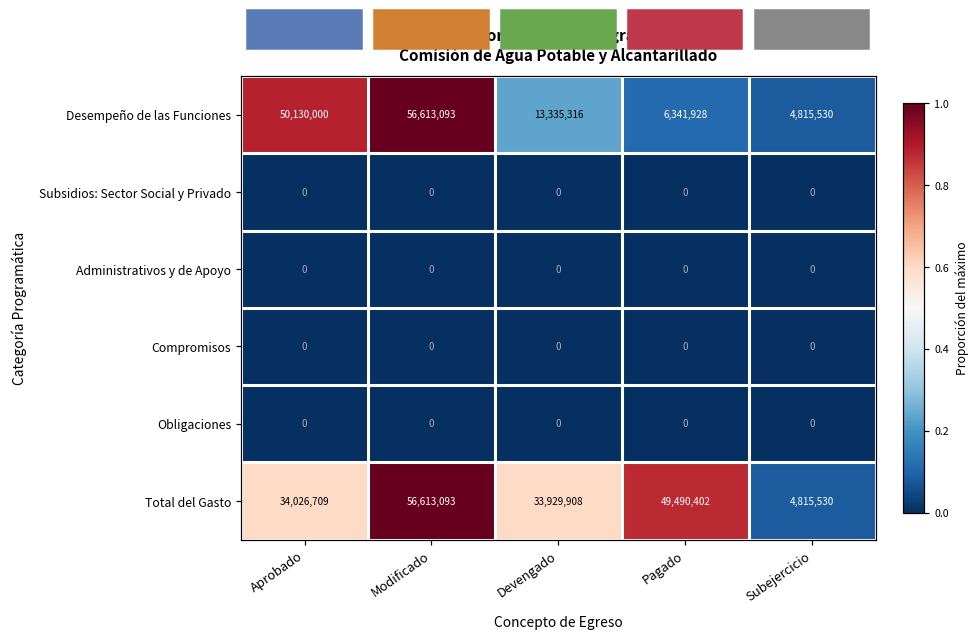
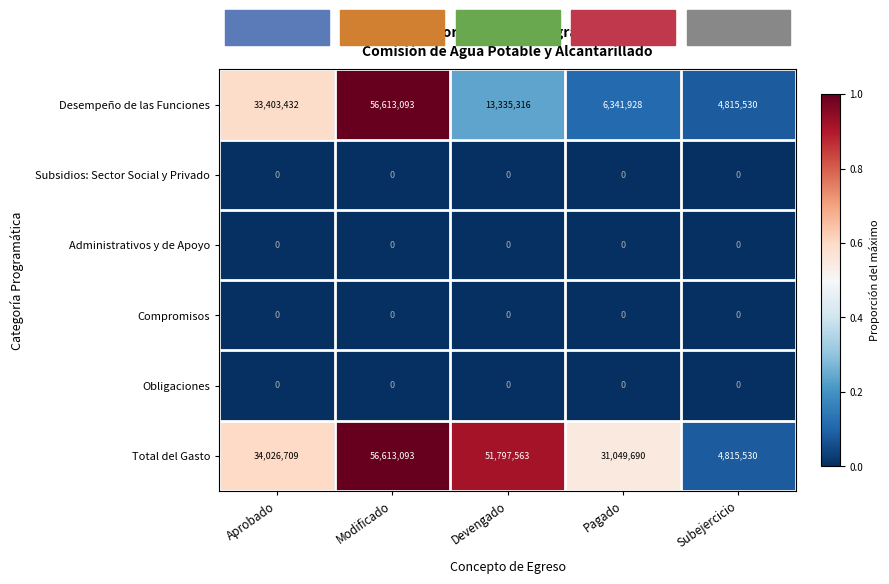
  {
    "Desempeño de las Funciones": {
-     "Aprobado": "50,130,000",
+     "Aprobado": "33,403,432",
      "Modificado": "56,613,093",
      "Devengado": "13,335,316",
      "Pagado": "6,341,928",
      "Subejercicio": "4,815,530"
    },
    "Subsidios: Sector Social y Privado": {
      "Aprobado": "0",
      "Modificado": "0",
      "Devengado": "0",
      "Pagado": "0",
      "Subejercicio": "0"
    },
    "Administrativos y de Apoyo": {
      "Aprobado": "0",
      "Modificado": "0",
      "Devengado": "0",
      "Pagado": "0",
      "Subejercicio": "0"
    },
    "Compromisos": {
      "Aprobado": "0",
      "Modificado": "0",
      "Devengado": "0",
      "Pagado": "0",
      "Subejercicio": "0"
    },
    "Obligaciones": {
      "Aprobado": "0",
      "Modificado": "0",
      "Devengado": "0",
      "Pagado": "0",
      "Subejercicio": "0"
    },
    "Total del Gasto": {
      "Aprobado": "34,026,709",
      "Modificado": "56,613,093",
-     "Devengado": "33,929,908",
-     "Pagado": "49,490,402",
+     "Devengado": "51,797,563",
+     "Pagado": "31,049,690",
      "Subejercicio": "4,815,530"
    }
  }
